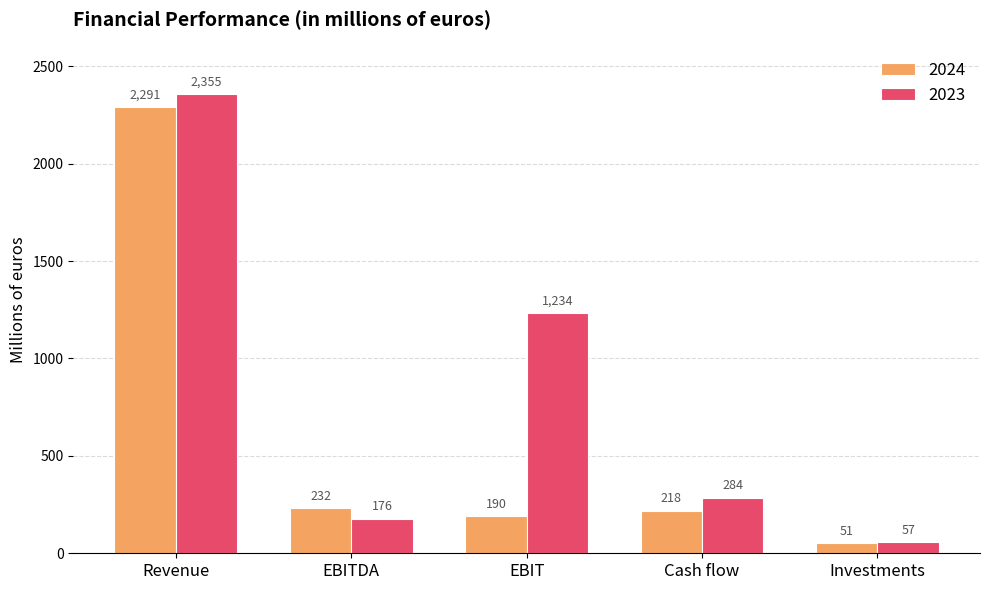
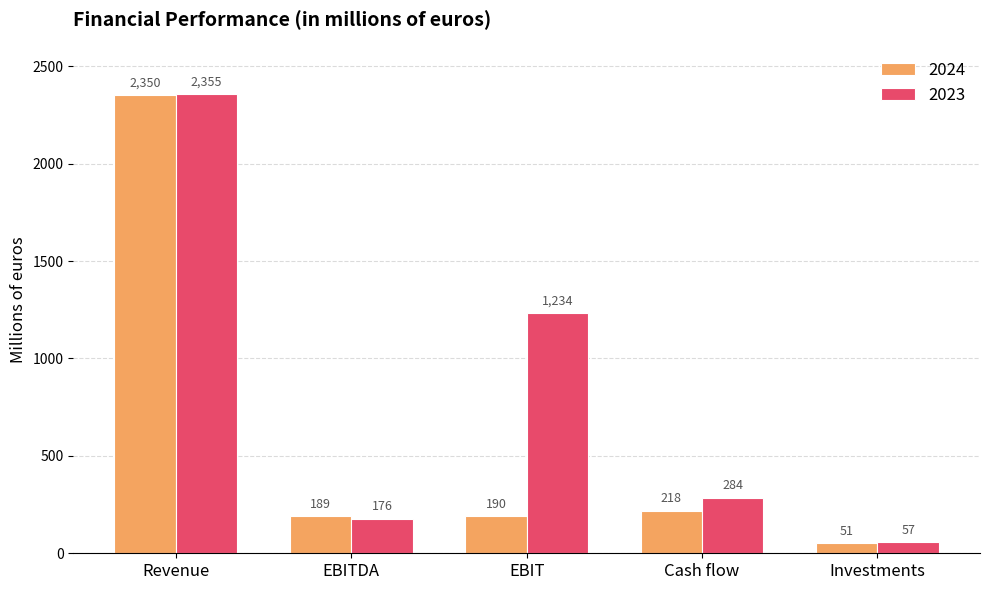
  {
    "2024": {
-     "Revenue": "2,291",
-     "EBITDA": "232",
+     "Revenue": "2,350",
+     "EBITDA": "189",
      "EBIT": "190",
      "Cash flow": "218",
      "Investments": "51"
    },
    "2023": {
      "Revenue": "2,355",
      "EBITDA": "176",
      "EBIT": "1,234",
      "Cash flow": "284",
      "Investments": "57"
    }
  }
